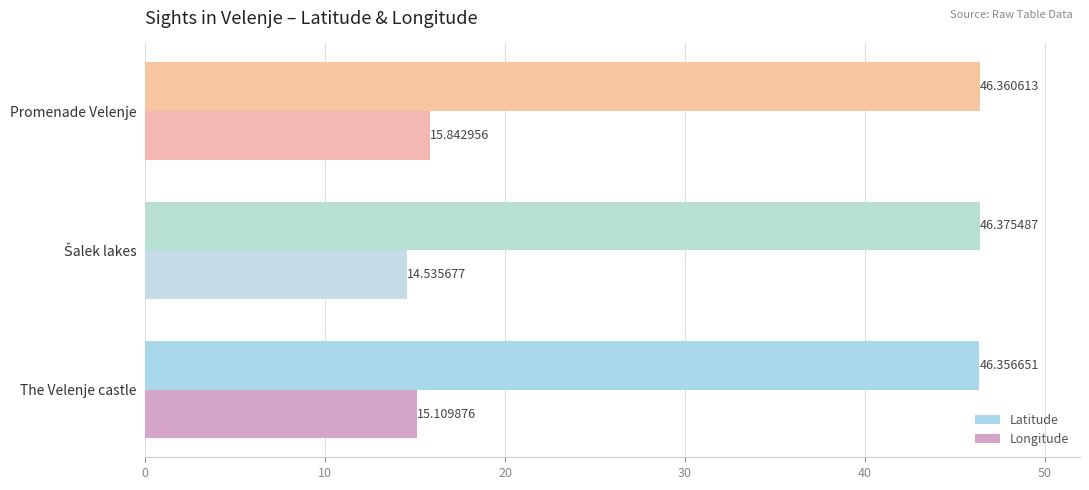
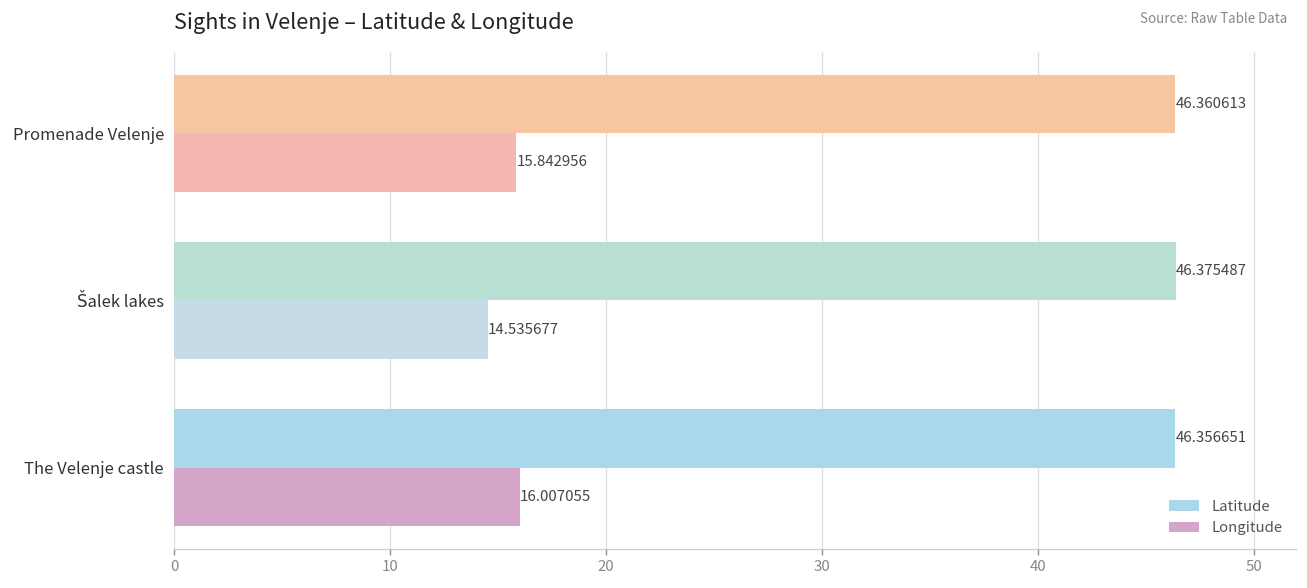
  {
    "Latitude": {
      "Promenade Velenje": 46.360613,
      "Šalek lakes": 46.375487,
      "The Velenje castle": 46.356651
    },
    "Longitude": {
      "Promenade Velenje": 15.842956,
      "Šalek lakes": 14.535677,
-     "The Velenje castle": 15.109876
+     "The Velenje castle": 16.007055
    }
  }
